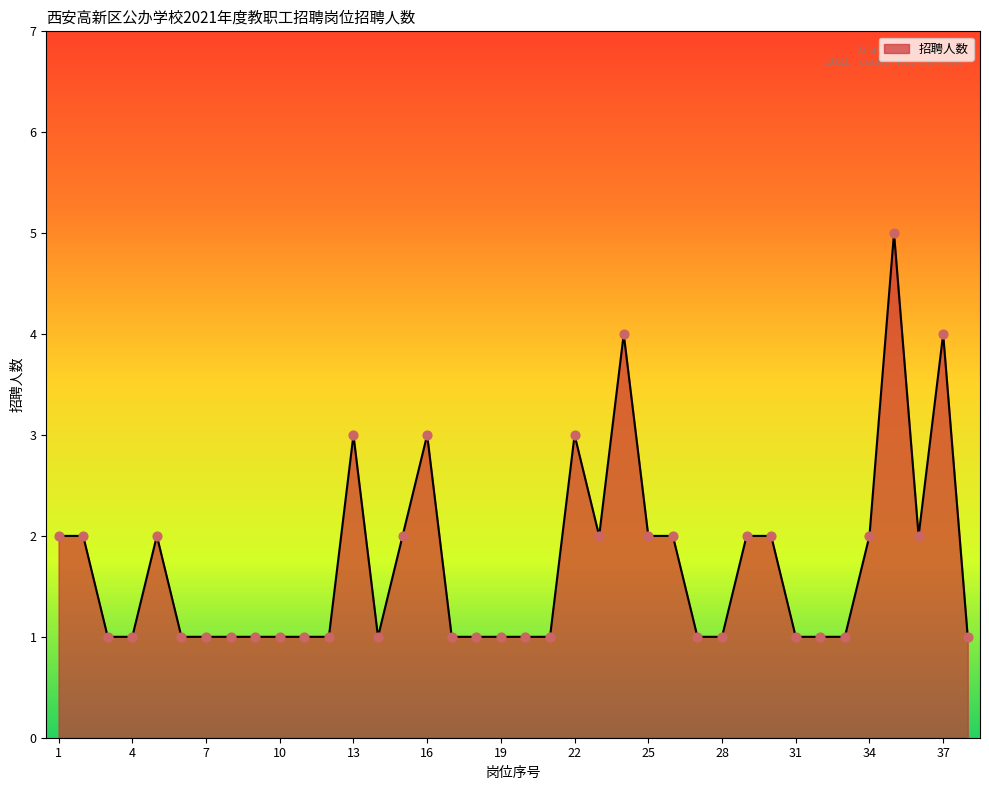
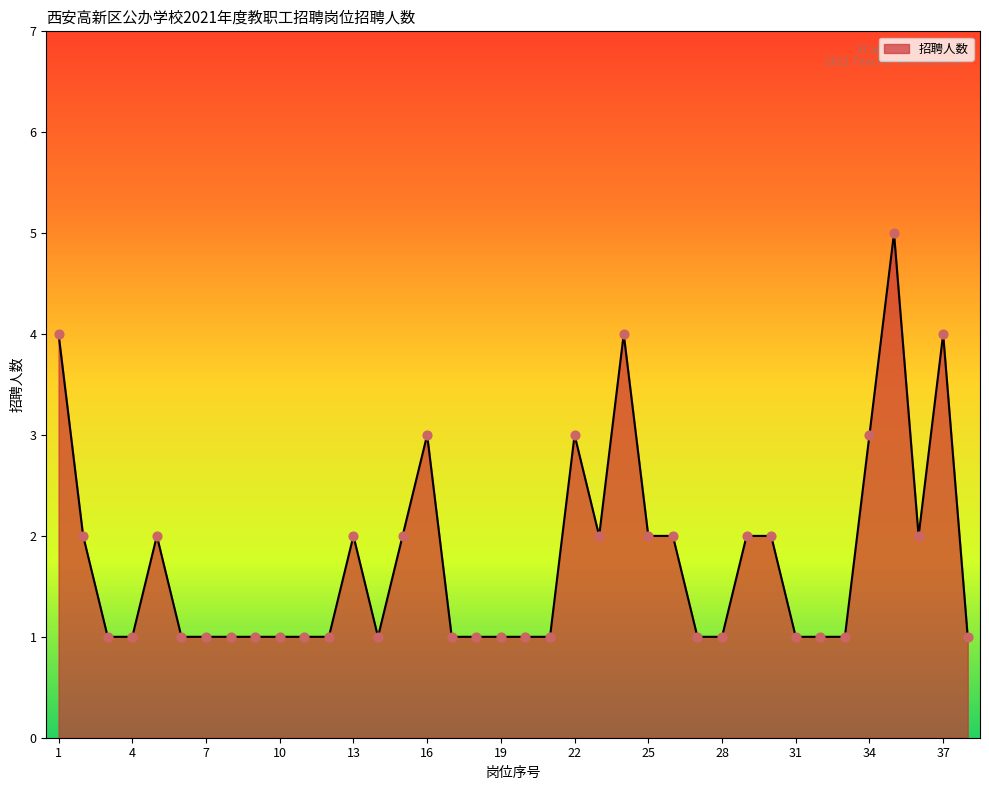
  {
-   "1": 2,
+   "1": 4,
    "4": 1,
    "7": 1,
    "10": 1,
-   "13": 3,
+   "13": 2,
    "16": 3,
    "19": 1,
    "22": 3,
    "25": 2,
    "28": 1,
    "31": 1,
-   "34": 2,
+   "34": 3,
    "37": 4
  }
